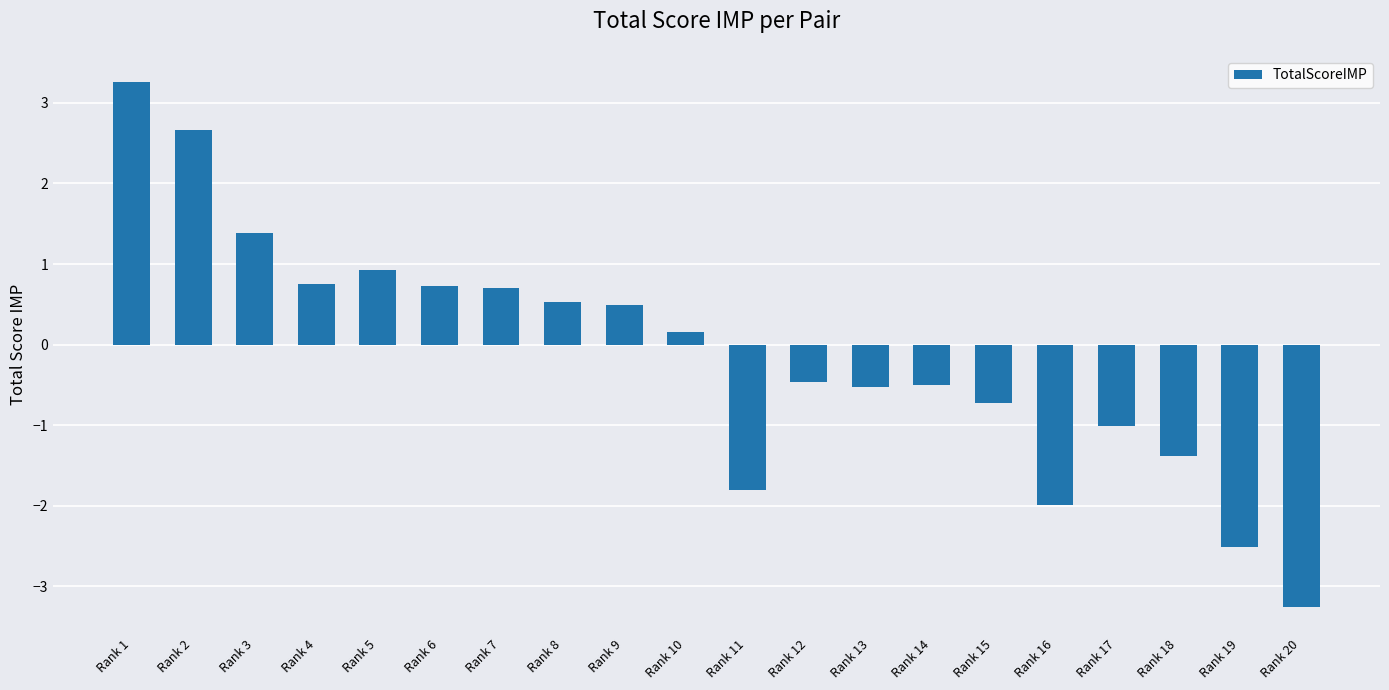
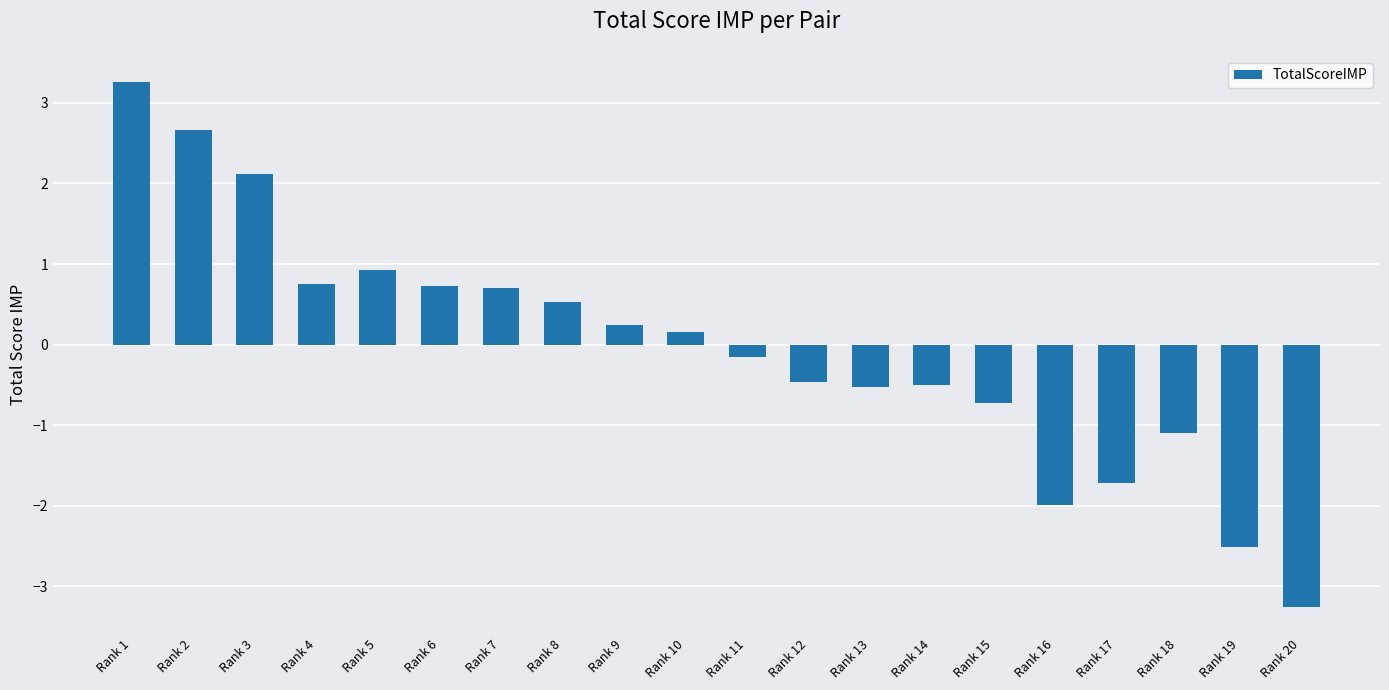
  {
    "Rank 1": 3.3,
    "Rank 2": 2.7,
-   "Rank 3": 1.4,
+   "Rank 3": 2.1,
    "Rank 4": 0.8,
    "Rank 5": 0.9,
    "Rank 6": 0.7,
    "Rank 7": 0.7,
    "Rank 8": 0.5,
-   "Rank 9": 0.5,
+   "Rank 9": 0.2,
    "Rank 10": 0.2,
-   "Rank 11": -1.8,
+   "Rank 11": -0.2,
    "Rank 12": -0.5,
    "Rank 13": -0.5,
    "Rank 14": -0.5,
    "Rank 15": -0.7,
    "Rank 16": -2.0,
-   "Rank 17": -1.0,
-   "Rank 18": -1.4,
+   "Rank 17": -1.7,
+   "Rank 18": -1.1,
    "Rank 19": -2.5,
    "Rank 20": -3.3
  }
